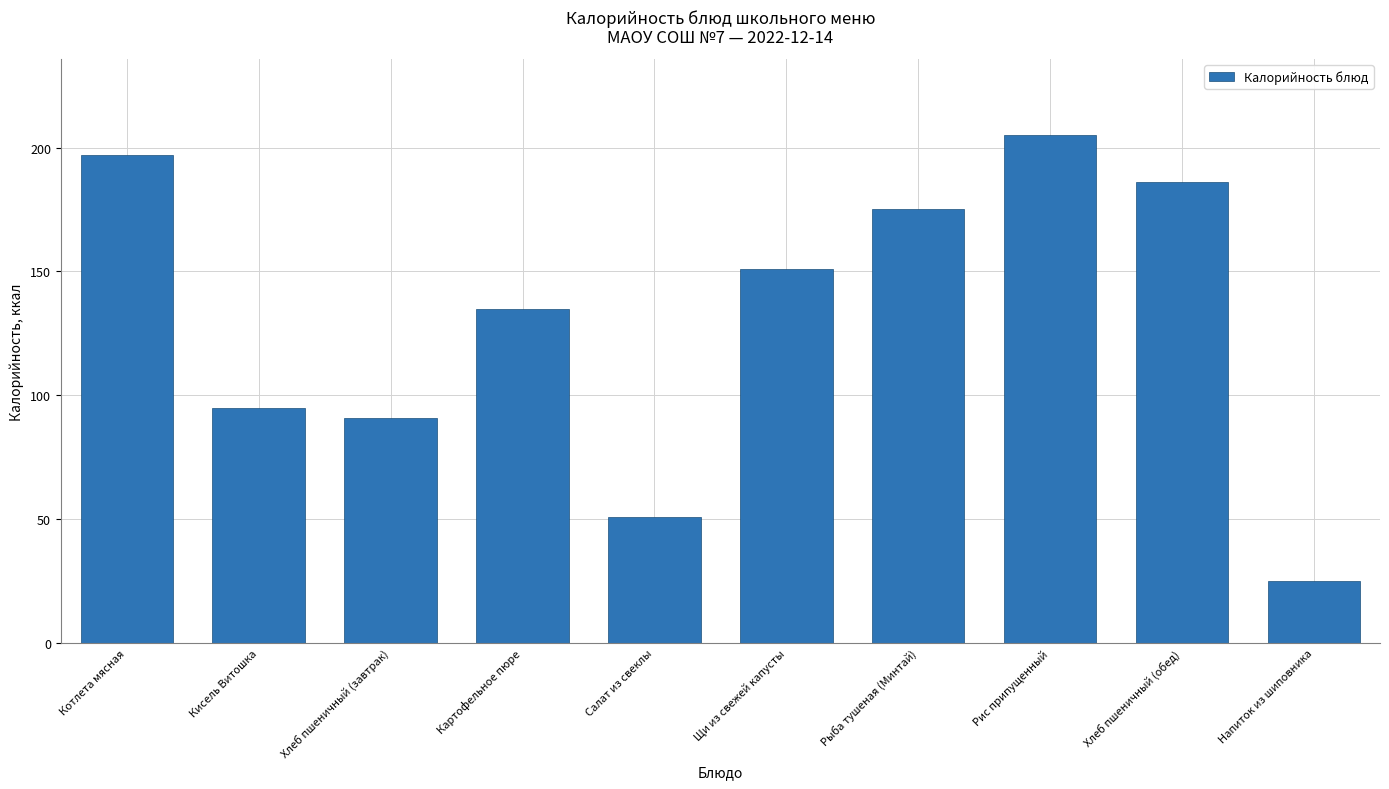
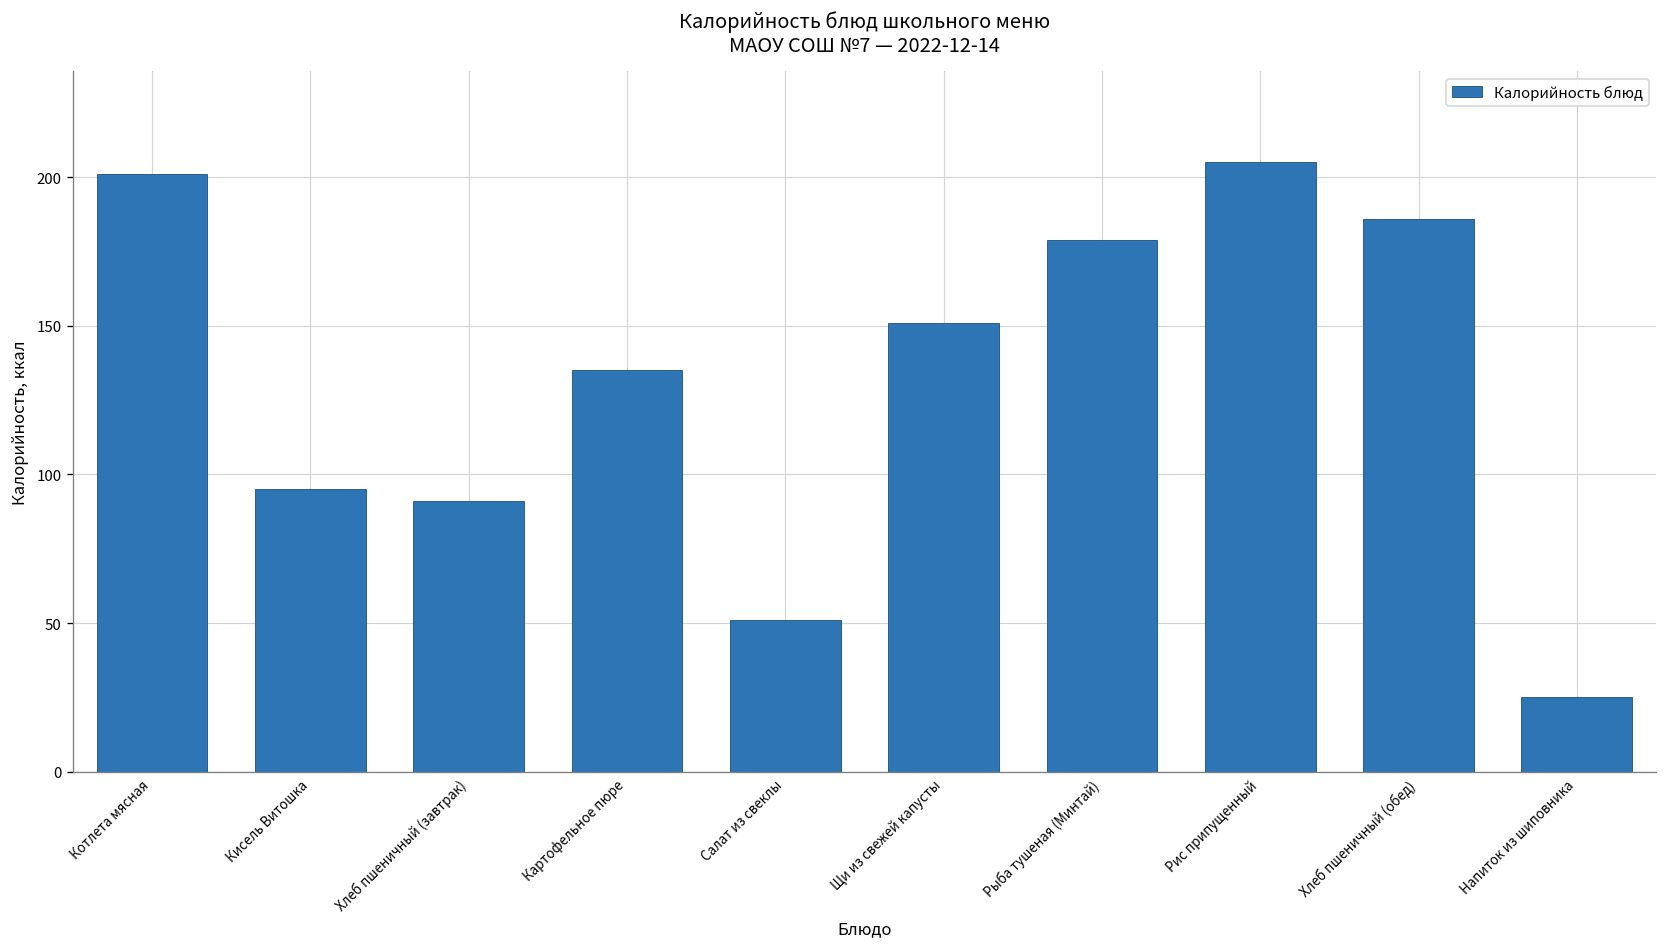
  {
-   "Котлета мясная": 197,
+   "Котлета мясная": 201,
    "Кисель Витошка": 95,
    "Хлеб пшеничный (завтрак)": 91,
    "Картофельное пюре": 135,
    "Салат из свеклы": 51,
    "Щи из свежей капусты": 151,
-   "Рыба тушеная (Минтай)": 175,
+   "Рыба тушеная (Минтай)": 179,
    "Рис припущенный": 205,
    "Хлеб пшеничный (обед)": 186,
    "Напиток из шиповника": 25
  }
